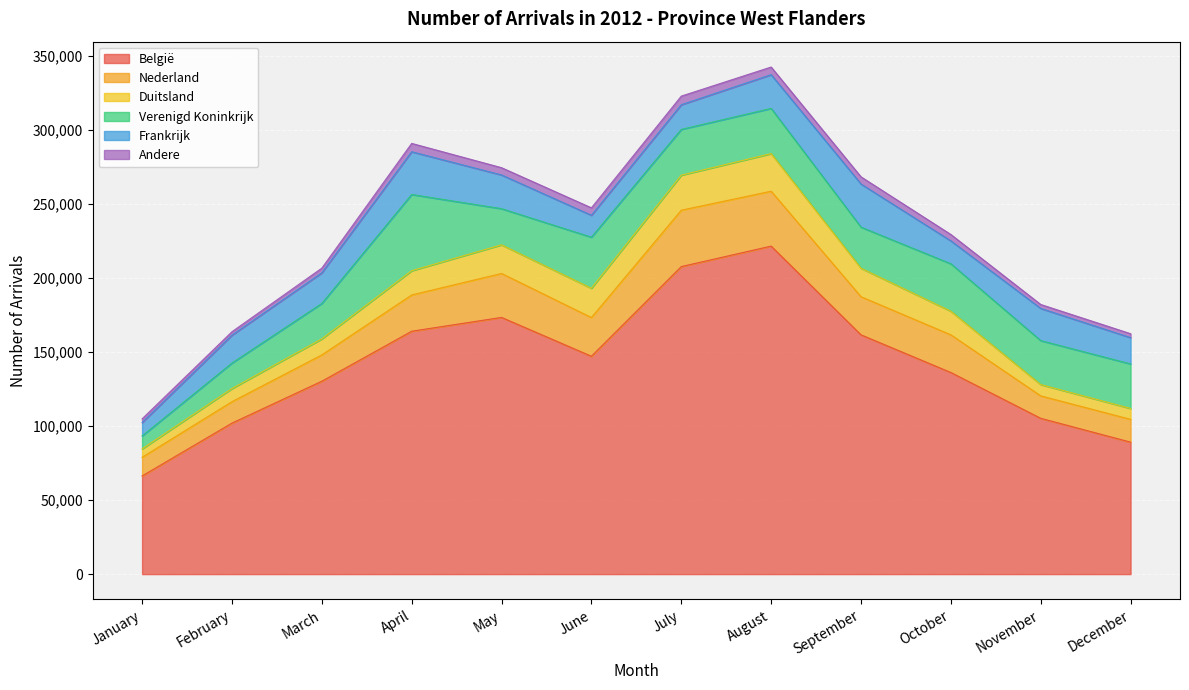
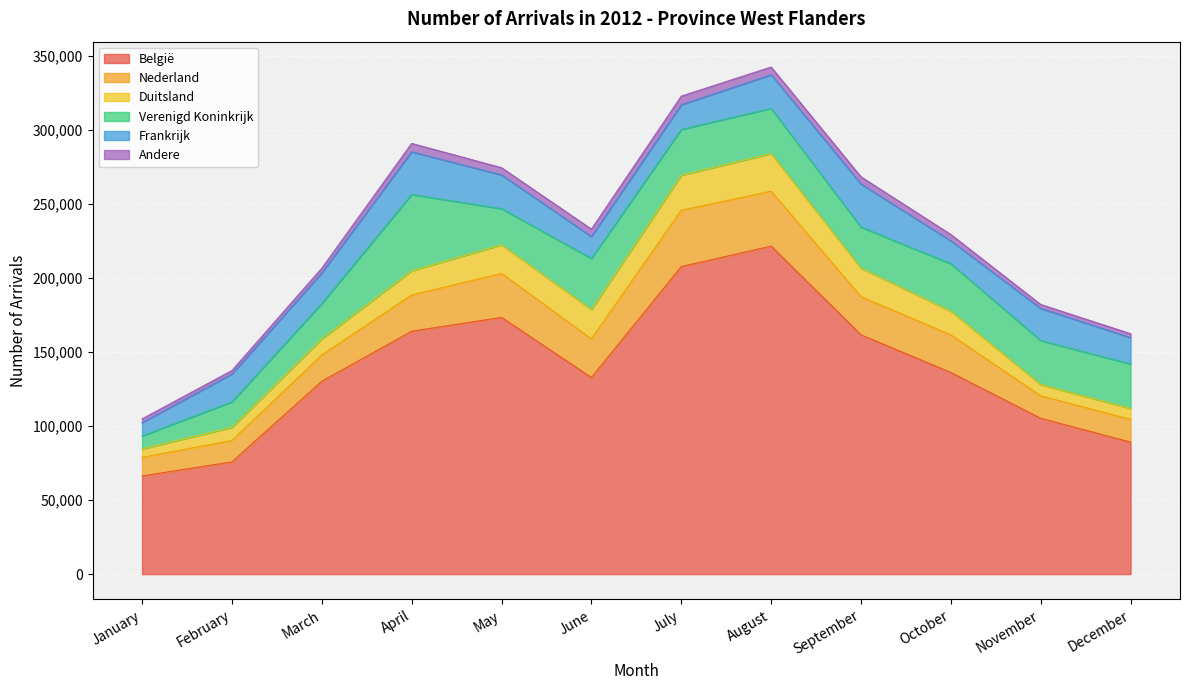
  {
    "België": {
      "January": "66,000",
-     "February": "102,000",
+     "February": "76,000",
      "March": "130,000",
      "April": "164,000",
      "May": "173,000",
-     "June": "147,000",
+     "June": "133,000",
      "July": "208,000",
      "August": "221,000",
      "September": "162,000",
      "October": "136,000",
      "November": "105,000",
      "December": "89,000"
    },
    "Verenigd Koninkrijk": {
      "January": "9,000",
      "February": "17,000",
      "March": "24,000",
      "April": "51,000",
      "May": "24,000",
      "June": "34,000",
      "July": "31,000",
      "August": "31,000",
      "September": "28,000",
      "October": "32,000",
      "November": "30,000",
      "December": "30,000"
    },
    "Frankrijk": {
      "January": "9,000",
      "February": "19,000",
      "March": "21,000",
      "April": "29,000",
      "May": "23,000",
      "June": "15,000",
      "July": "17,000",
      "August": "23,000",
      "September": "29,000",
      "October": "15,000",
      "November": "22,000",
      "December": "18,000"
    },
    "Andere": {
      "January": "3,000",
      "February": "2,000",
      "March": "3,000",
      "April": "6,000",
      "May": "5,000",
      "June": "5,000",
      "July": "6,000",
      "August": "5,000",
      "September": "5,000",
      "October": "4,000",
      "November": "3,000",
      "December": "3,000"
    }
  }
